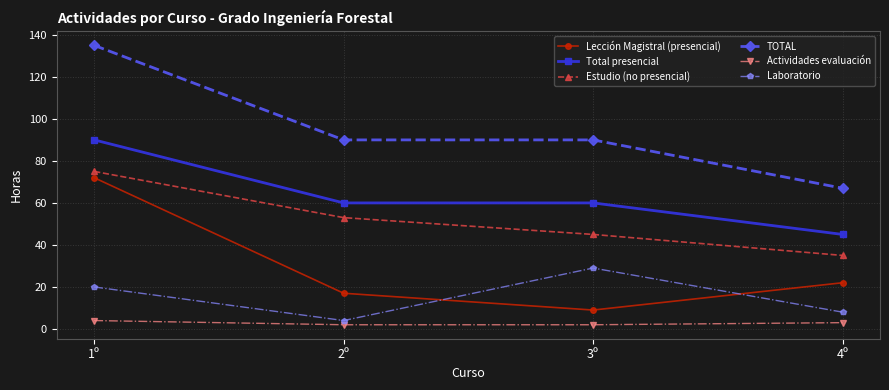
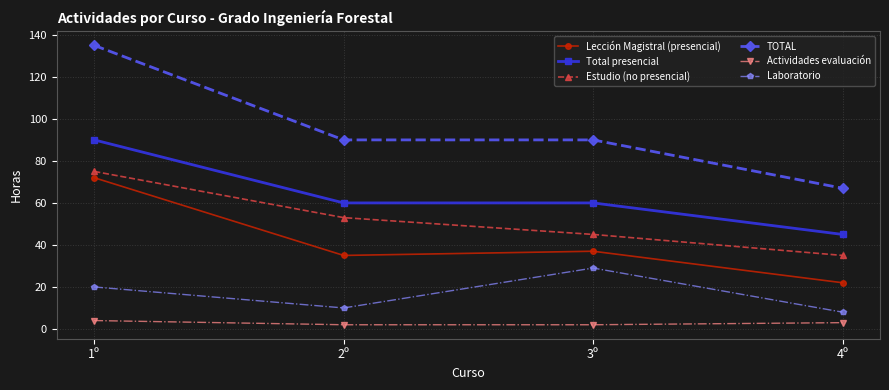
  {
    "Lección Magistral (presencial)": {
      "1º": 72,
-     "2º": 17,
-     "3º": 9,
+     "2º": 35,
+     "3º": 37,
      "4º": 22
    },
    "Estudio (no presencial)": {
      "1º": 75,
      "2º": 53,
      "3º": 45,
      "4º": 35
    },
    "Actividades evaluación": {
      "1º": 4,
      "2º": 2,
      "3º": 2,
      "4º": 3
    },
    "Laboratorio": {
      "1º": 20,
-     "2º": 4,
+     "2º": 10,
      "3º": 29,
      "4º": 8
    }
  }
